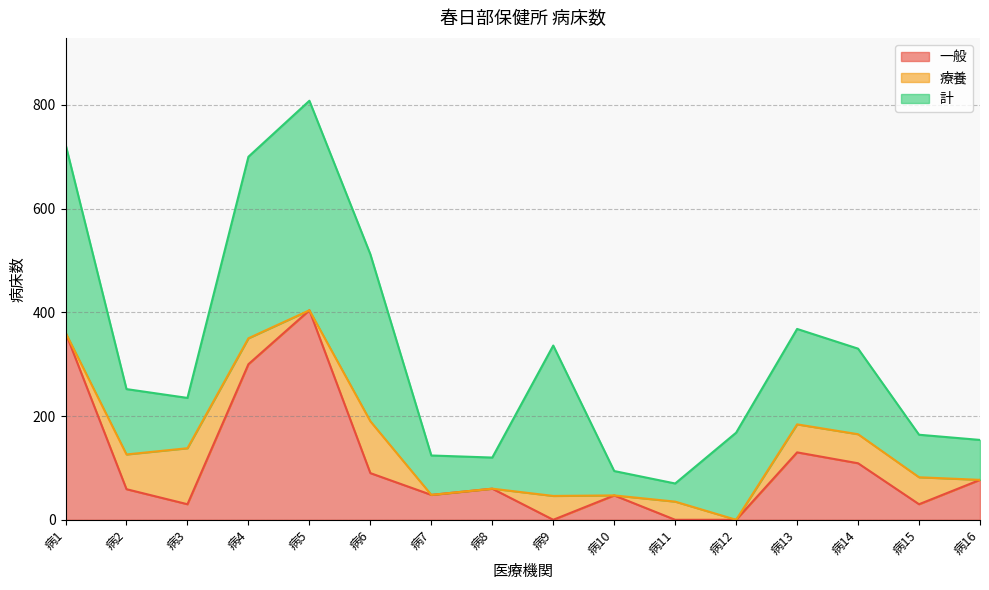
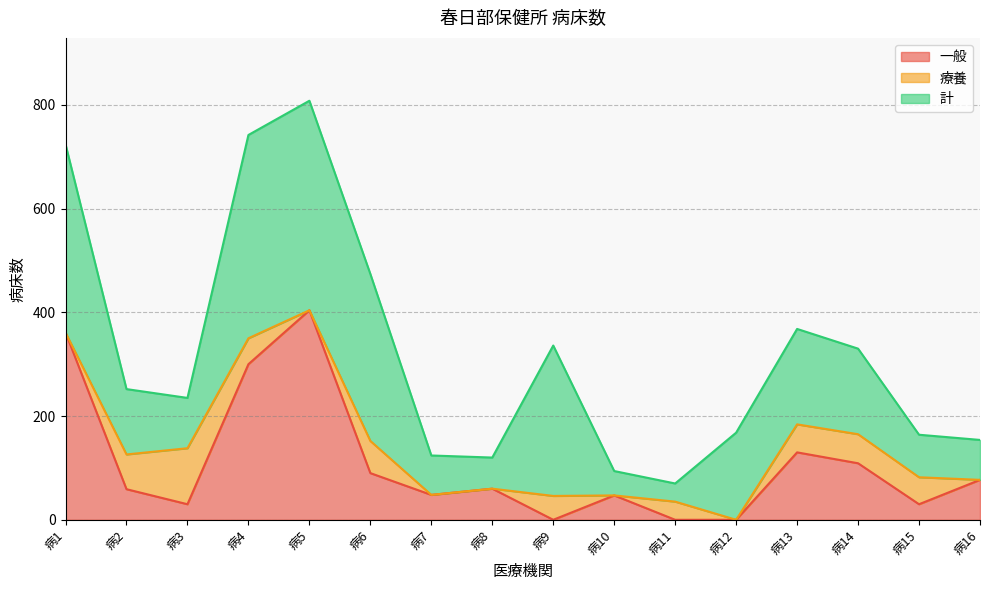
  {
    "一般": {
      "病2": 60,
      "病3": 30,
      "病4": 300,
      "病6": 90,
      "病9": 0,
      "病11": 0,
      "病13": 130,
      "病14": 110,
      "病15": 30
    },
    "療養": {
      "病2": 70,
      "病3": 110,
      "病4": 50,
-     "病6": 100,
+     "病6": 60,
      "病9": 50,
      "病11": 40,
      "病13": 50,
      "病14": 60,
      "病15": 50
    },
    "計": {
      "病1": 360,
      "病2": 130,
      "病3": 100,
-     "病4": 350,
+     "病4": 390,
      "病5": 400,
      "病6": 320,
      "病7": 80,
      "病8": 60,
      "病9": 290,
      "病10": 50,
      "病11": 40,
      "病12": 170,
      "病13": 180,
      "病14": 170,
      "病15": 80,
      "病16": 80
    }
  }
